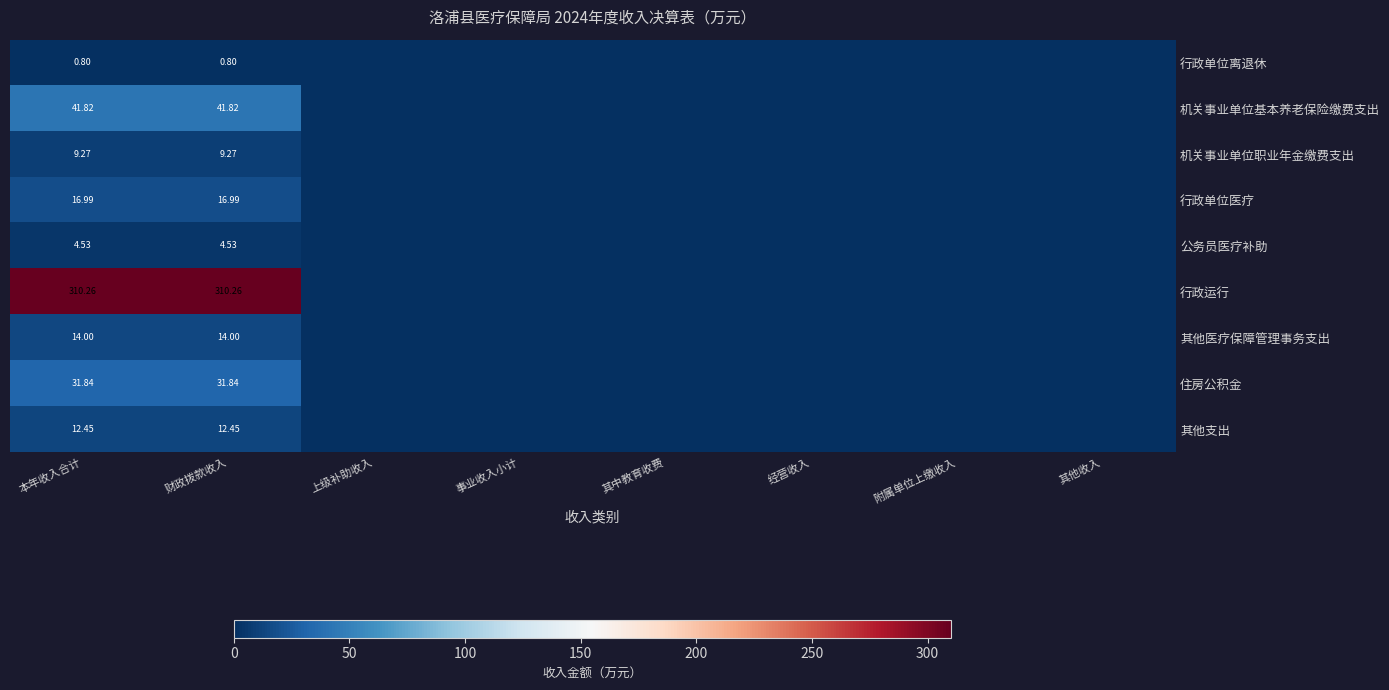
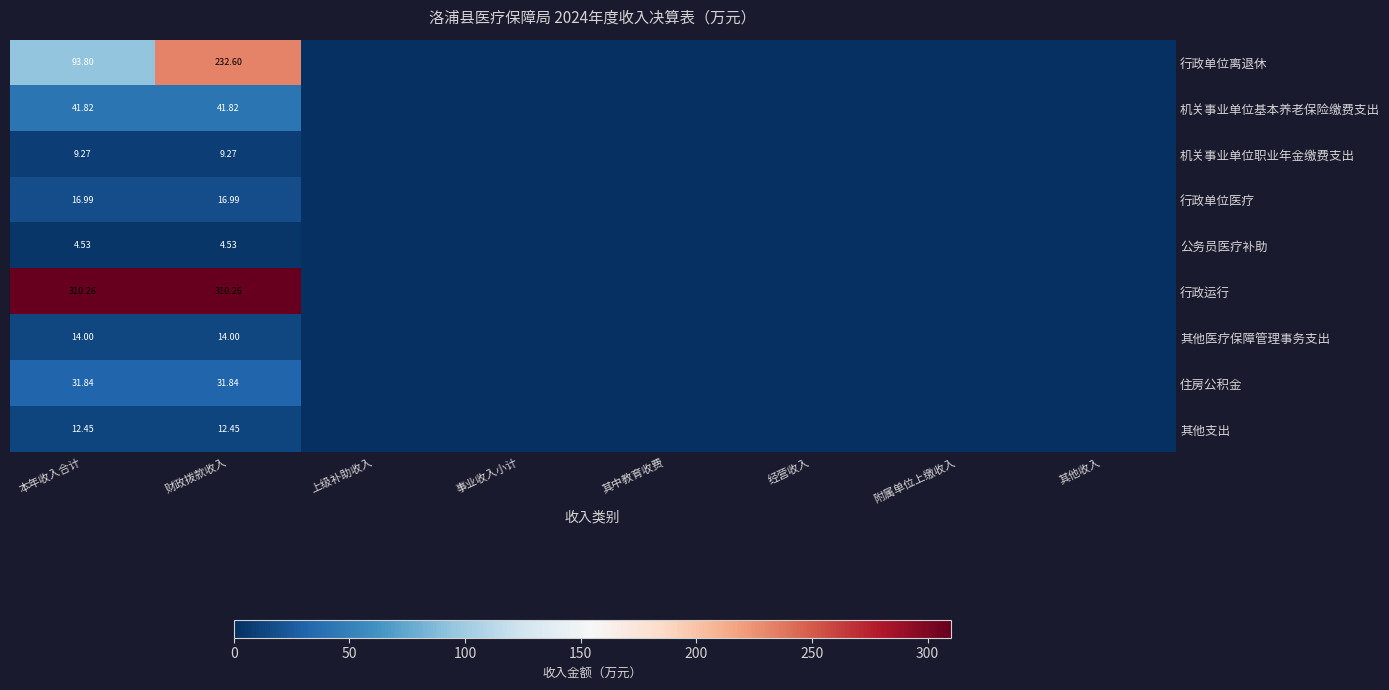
  {
    "行政单位离退休": {
-     "本年收入合计": 0.80,
-     "财政拨款收入": 0.80
+     "本年收入合计": 93.80,
+     "财政拨款收入": 232.60
    },
    "机关事业单位基本养老保险缴费支出": {
      "本年收入合计": 41.82,
      "财政拨款收入": 41.82
    },
    "机关事业单位职业年金缴费支出": {
      "本年收入合计": 9.27,
      "财政拨款收入": 9.27
    },
    "行政单位医疗": {
      "本年收入合计": 16.99,
      "财政拨款收入": 16.99
    },
    "公务员医疗补助": {
      "本年收入合计": 4.53,
      "财政拨款收入": 4.53
    },
    "行政运行": {
      "本年收入合计": 310.26,
      "财政拨款收入": 310.26
    },
    "其他医疗保障管理事务支出": {
      "本年收入合计": 14.00,
      "财政拨款收入": 14.00
    },
    "住房公积金": {
      "本年收入合计": 31.84,
      "财政拨款收入": 31.84
    },
    "其他支出": {
      "本年收入合计": 12.45,
      "财政拨款收入": 12.45
    }
  }
